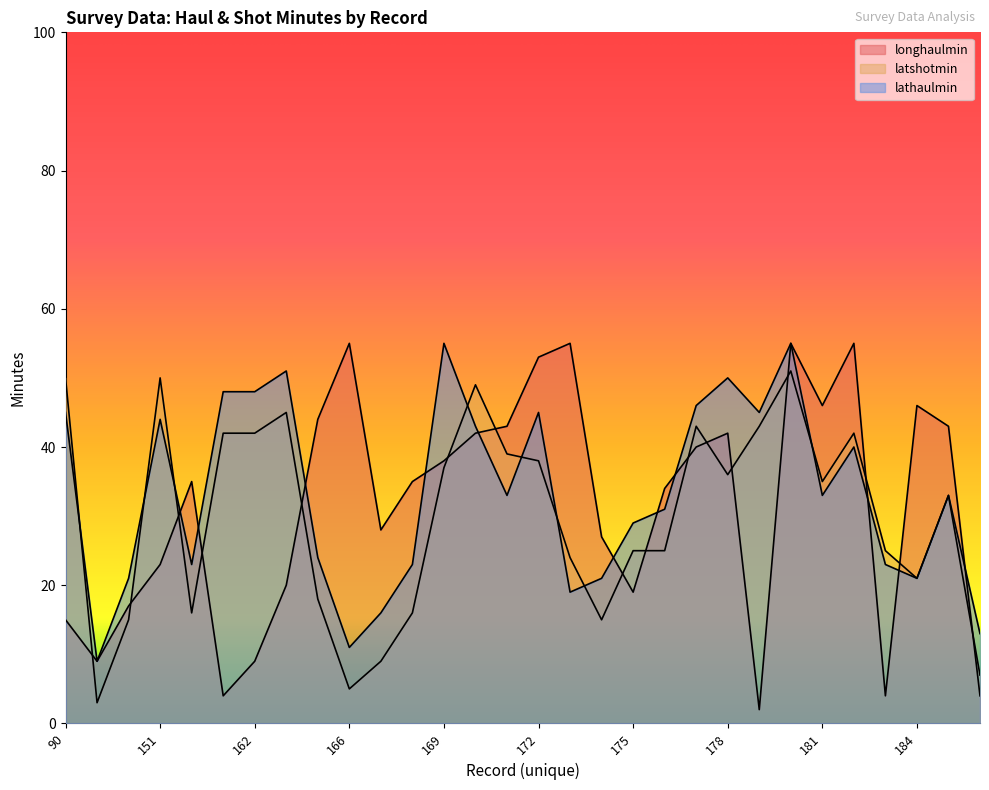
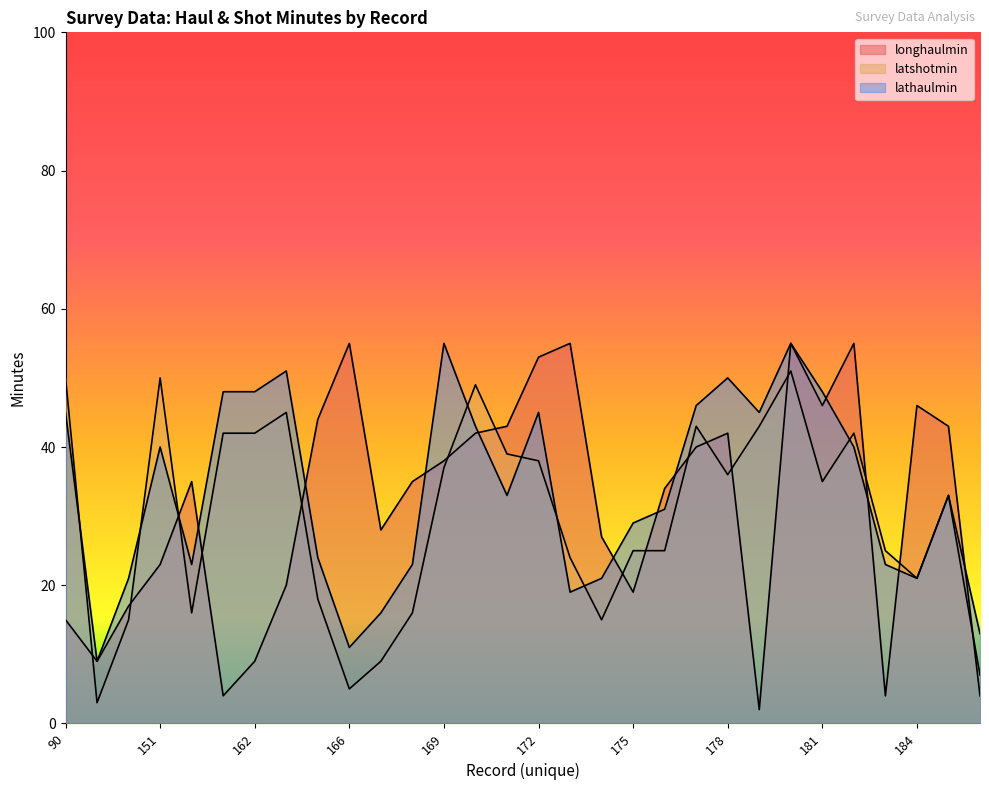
  {
    "lathaulmin": {
      "90": 45,
-     "151": 44,
+     "151": 40,
      "162": 48,
      "166": 11,
      "169": 55,
      "172": 45,
      "175": 29,
      "178": 50,
-     "181": 33
+     "181": 48
    }
  }
